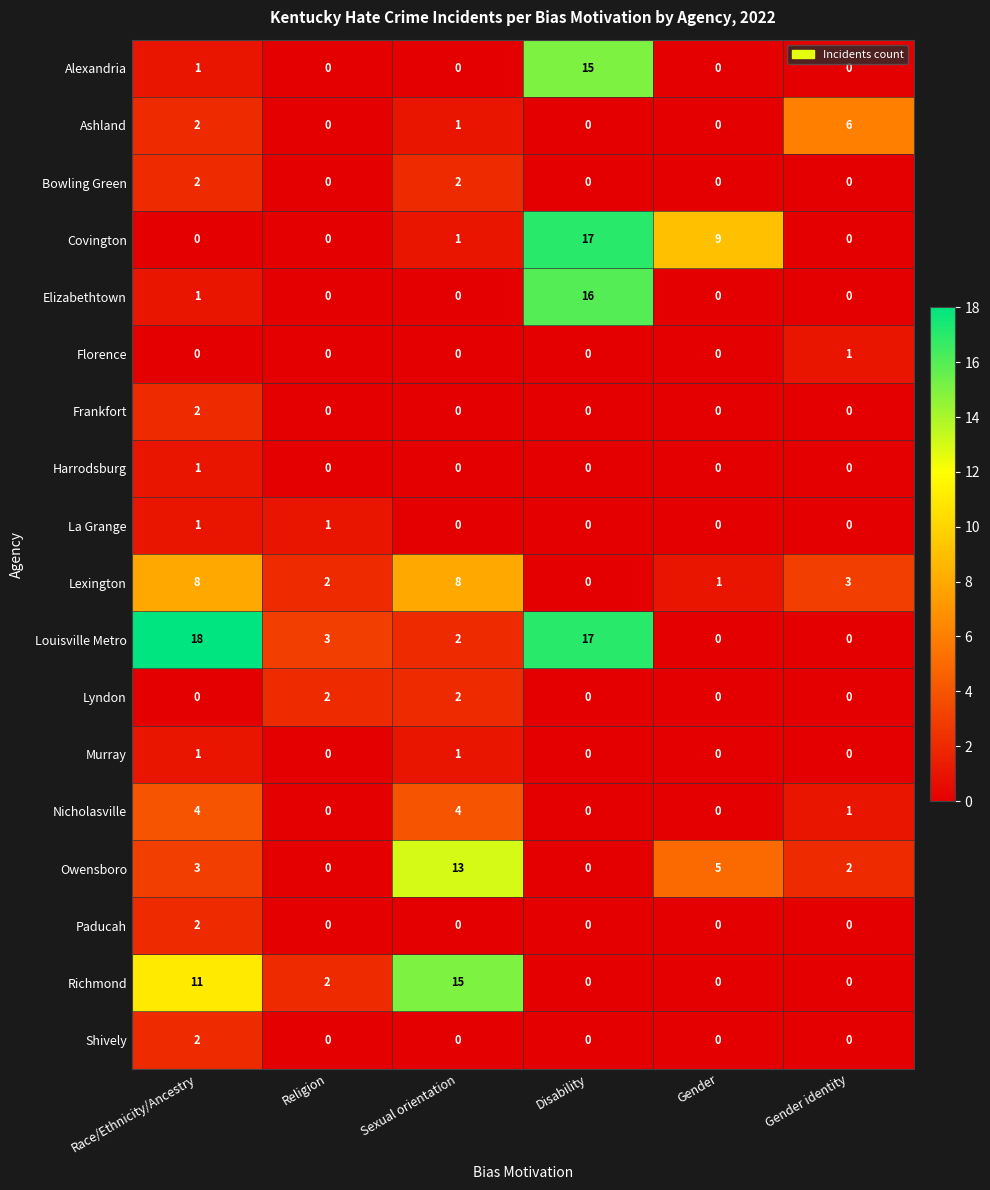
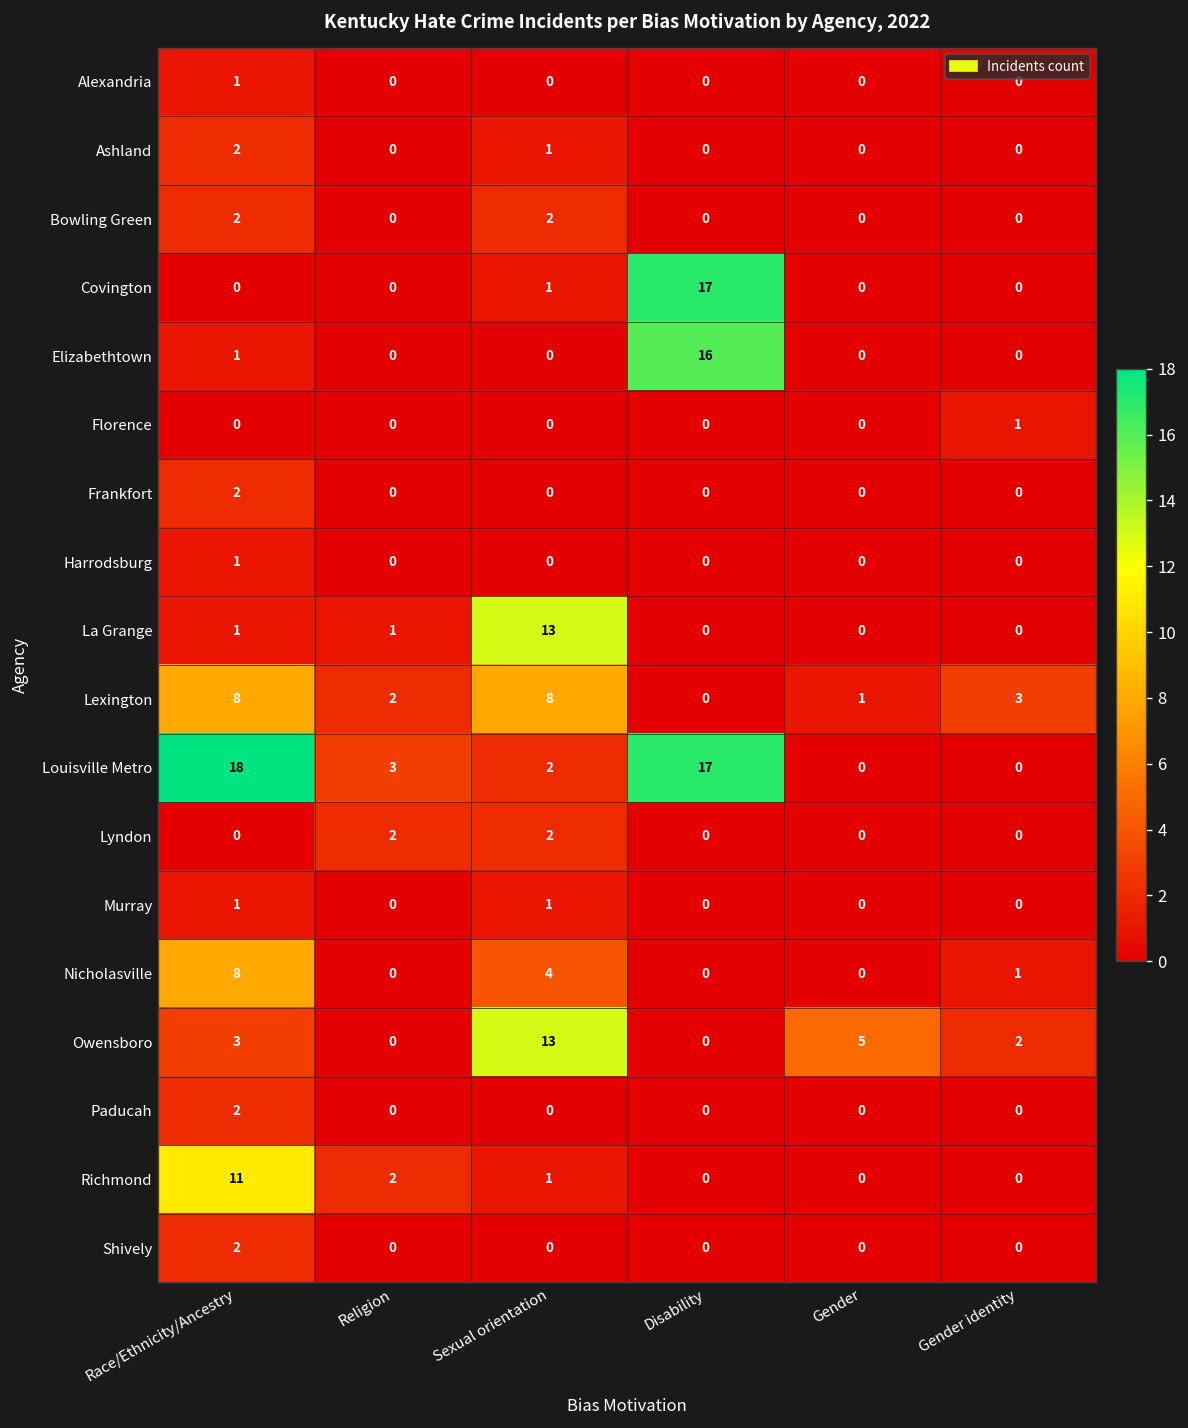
  {
    "Alexandria": {
      "Race/Ethnicity/Ancestry": 1,
      "Religion": 0,
      "Sexual orientation": 0,
-     "Disability": 15,
+     "Disability": 0,
      "Gender": 0
    },
    "Ashland": {
      "Race/Ethnicity/Ancestry": 2,
      "Religion": 0,
      "Sexual orientation": 1,
      "Disability": 0,
      "Gender": 0,
-     "Gender identity": 6
+     "Gender identity": 0
    },
    "Bowling Green": {
      "Race/Ethnicity/Ancestry": 2,
      "Religion": 0,
      "Sexual orientation": 2,
      "Disability": 0,
      "Gender": 0,
      "Gender identity": 0
    },
    "Covington": {
      "Race/Ethnicity/Ancestry": 0,
      "Religion": 0,
      "Sexual orientation": 1,
      "Disability": 17,
-     "Gender": 9,
+     "Gender": 0,
      "Gender identity": 0
    },
    "Elizabethtown": {
      "Race/Ethnicity/Ancestry": 1,
      "Religion": 0,
      "Sexual orientation": 0,
      "Disability": 16,
      "Gender": 0,
      "Gender identity": 0
    },
    "Florence": {
      "Race/Ethnicity/Ancestry": 0,
      "Religion": 0,
      "Sexual orientation": 0,
      "Disability": 0,
      "Gender": 0,
      "Gender identity": 1
    },
    "Frankfort": {
      "Race/Ethnicity/Ancestry": 2,
      "Religion": 0,
      "Sexual orientation": 0,
      "Disability": 0,
      "Gender": 0,
      "Gender identity": 0
    },
    "Harrodsburg": {
      "Race/Ethnicity/Ancestry": 1,
      "Religion": 0,
      "Sexual orientation": 0,
      "Disability": 0,
      "Gender": 0,
      "Gender identity": 0
    },
    "La Grange": {
      "Race/Ethnicity/Ancestry": 1,
      "Religion": 1,
-     "Sexual orientation": 0,
+     "Sexual orientation": 13,
      "Disability": 0,
      "Gender": 0,
      "Gender identity": 0
    },
    "Lexington": {
      "Race/Ethnicity/Ancestry": 8,
      "Religion": 2,
      "Sexual orientation": 8,
      "Disability": 0,
      "Gender": 1,
      "Gender identity": 3
    },
    "Louisville Metro": {
      "Race/Ethnicity/Ancestry": 18,
      "Religion": 3,
      "Sexual orientation": 2,
      "Disability": 17,
      "Gender": 0,
      "Gender identity": 0
    },
    "Lyndon": {
      "Race/Ethnicity/Ancestry": 0,
      "Religion": 2,
      "Sexual orientation": 2,
      "Disability": 0,
      "Gender": 0,
      "Gender identity": 0
    },
    "Murray": {
      "Race/Ethnicity/Ancestry": 1,
      "Religion": 0,
      "Sexual orientation": 1,
      "Disability": 0,
      "Gender": 0,
      "Gender identity": 0
    },
    "Nicholasville": {
-     "Race/Ethnicity/Ancestry": 4,
+     "Race/Ethnicity/Ancestry": 8,
      "Religion": 0,
      "Sexual orientation": 4,
      "Disability": 0,
      "Gender": 0,
      "Gender identity": 1
    },
    "Owensboro": {
      "Race/Ethnicity/Ancestry": 3,
      "Religion": 0,
      "Sexual orientation": 13,
      "Disability": 0,
      "Gender": 5,
      "Gender identity": 2
    },
    "Paducah": {
      "Race/Ethnicity/Ancestry": 2,
      "Religion": 0,
      "Sexual orientation": 0,
      "Disability": 0,
      "Gender": 0,
      "Gender identity": 0
    },
    "Richmond": {
      "Race/Ethnicity/Ancestry": 11,
      "Religion": 2,
-     "Sexual orientation": 15,
+     "Sexual orientation": 1,
      "Disability": 0,
      "Gender": 0,
      "Gender identity": 0
    },
    "Shively": {
      "Race/Ethnicity/Ancestry": 2,
      "Religion": 0,
      "Sexual orientation": 0,
      "Disability": 0,
      "Gender": 0,
      "Gender identity": 0
    }
  }
